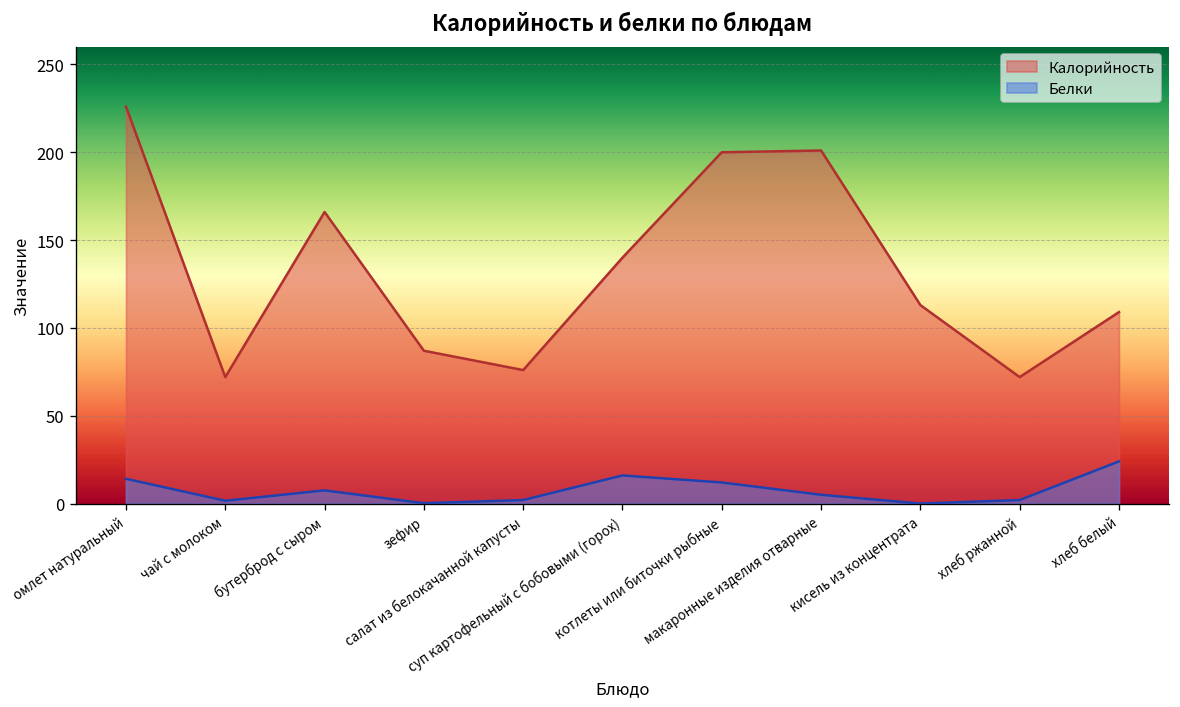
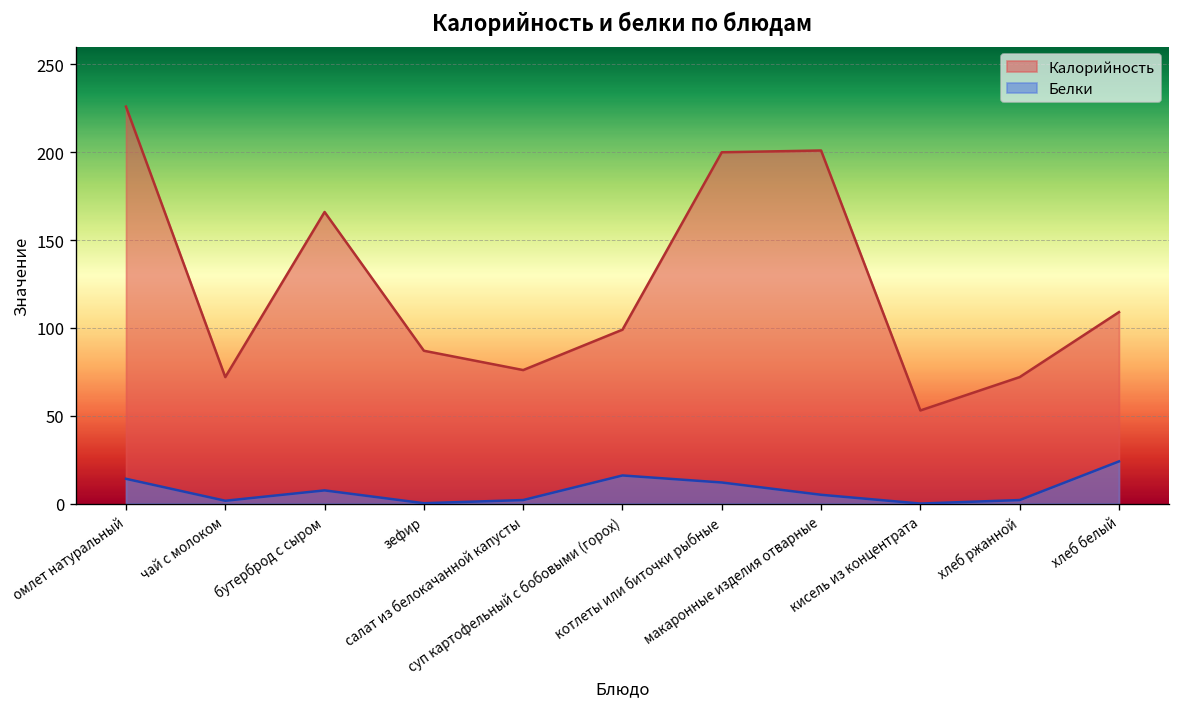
  {
    "Калорийность": {
      "омлет натуральный": 226,
      "чай с молоком": 72,
      "бутерброд с сыром": 166,
      "зефир": 87,
      "салат из белокачанной капусты": 76,
-     "суп картофельный с бобовыми (горох)": 140,
+     "суп картофельный с бобовыми (горох)": 99,
      "котлеты или биточки рыбные": 200,
      "макаронные изделия отварные": 201,
-     "кисель из концентрата": 113,
+     "кисель из концентрата": 53,
      "хлеб ржанной": 72,
      "хлеб белый": 109
    },
    "Белки": {
      "омлет натуральный": 14,
      "чай с молоком": 2,
      "бутерброд с сыром": 8,
      "зефир": 0,
      "салат из белокачанной капусты": 2,
      "суп картофельный с бобовыми (горох)": 16,
      "котлеты или биточки рыбные": 12,
      "макаронные изделия отварные": 5,
      "кисель из концентрата": 0,
      "хлеб ржанной": 2,
      "хлеб белый": 24
    }
  }
